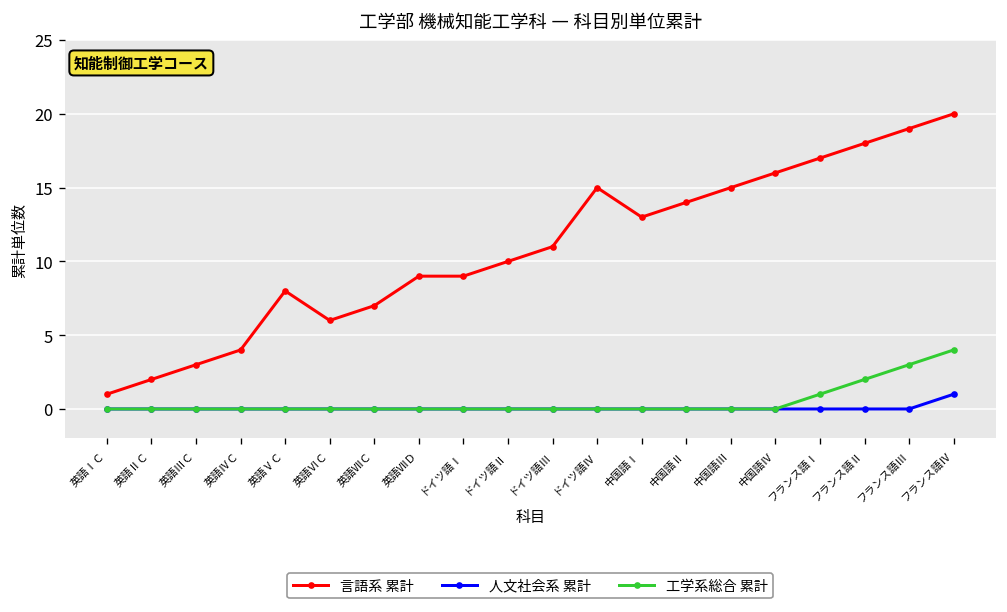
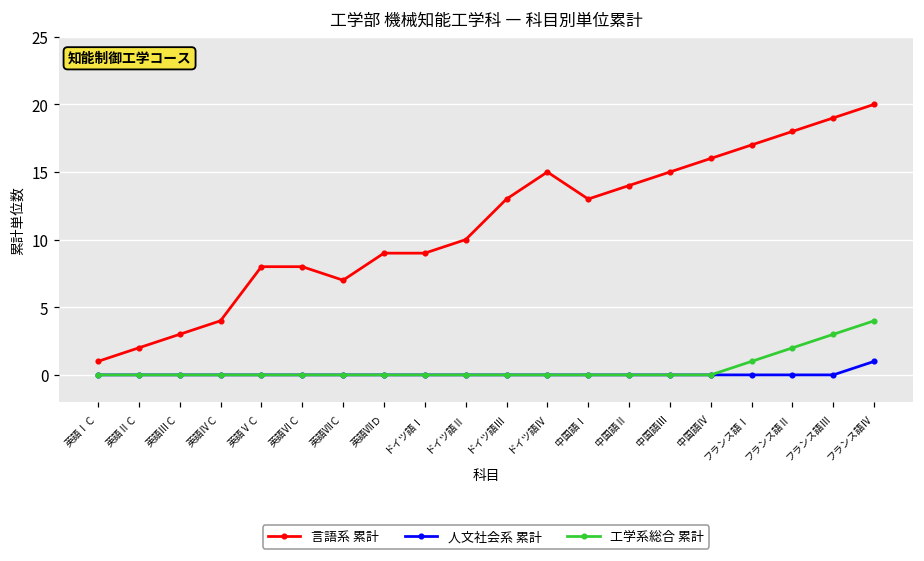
  {
    "言語系 累計": {
      "英語ⅠＣ": 1,
      "英語ⅡＣ": 2,
      "英語ⅢＣ": 3,
      "英語ⅣＣ": 4,
      "英語ⅤＣ": 8,
-     "英語ⅥＣ": 6,
+     "英語ⅥＣ": 8,
      "英語ⅦＣ": 7,
      "英語ⅦＤ": 9,
      "ドイツ語Ⅰ": 9,
      "ドイツ語Ⅱ": 10,
-     "ドイツ語Ⅲ": 11,
+     "ドイツ語Ⅲ": 13,
      "ドイツ語Ⅳ": 15,
      "中国語Ⅰ": 13,
      "中国語Ⅱ": 14,
      "中国語Ⅲ": 15,
      "中国語Ⅳ": 16,
      "フランス語Ⅰ": 17,
      "フランス語Ⅱ": 18,
      "フランス語Ⅲ": 19,
      "フランス語Ⅳ": 20
    },
    "人文社会系 累計": {
      "フランス語Ⅰ": 0,
      "フランス語Ⅱ": 0,
      "フランス語Ⅲ": 0,
      "フランス語Ⅳ": 1
    },
    "工学系総合 累計": {
      "フランス語Ⅰ": 1,
      "フランス語Ⅱ": 2,
      "フランス語Ⅲ": 3,
      "フランス語Ⅳ": 4
    }
  }
